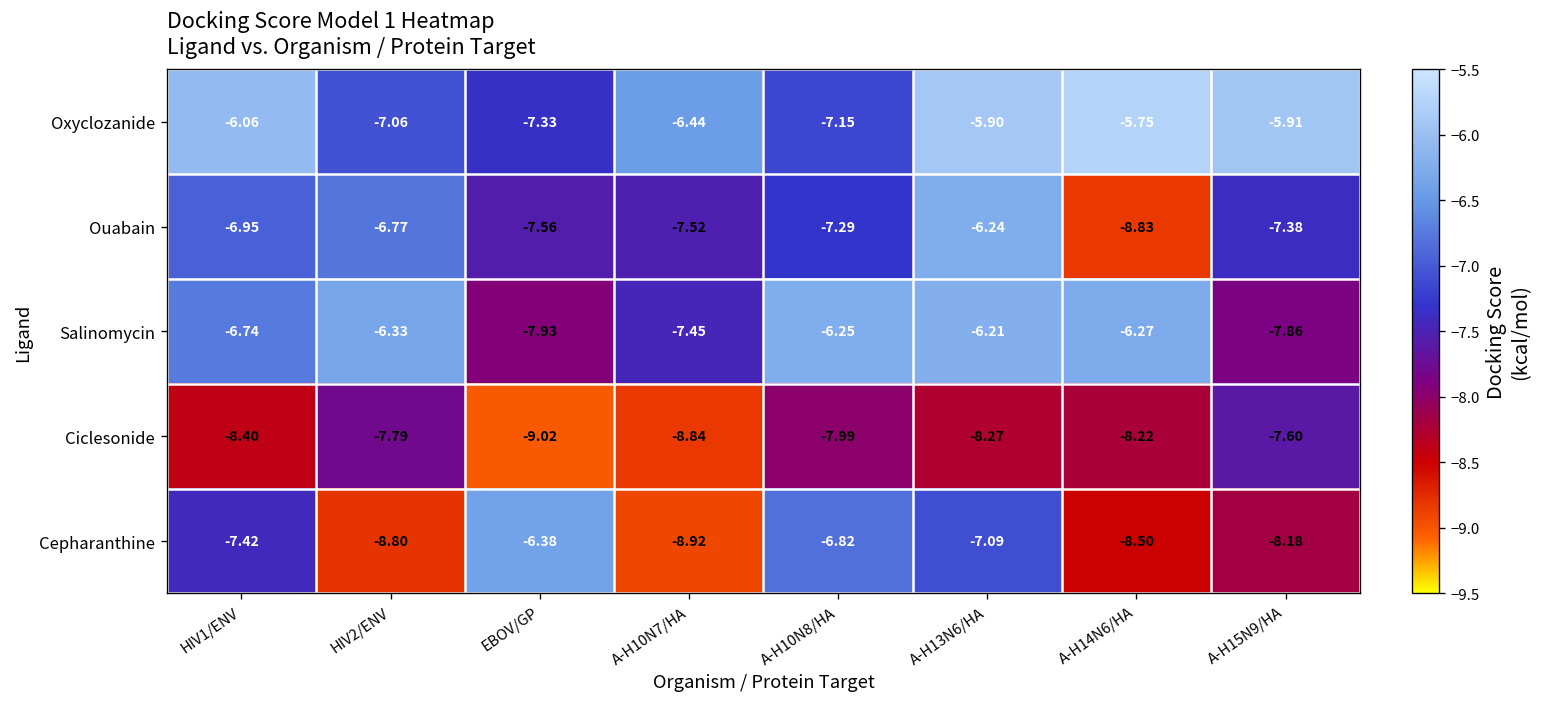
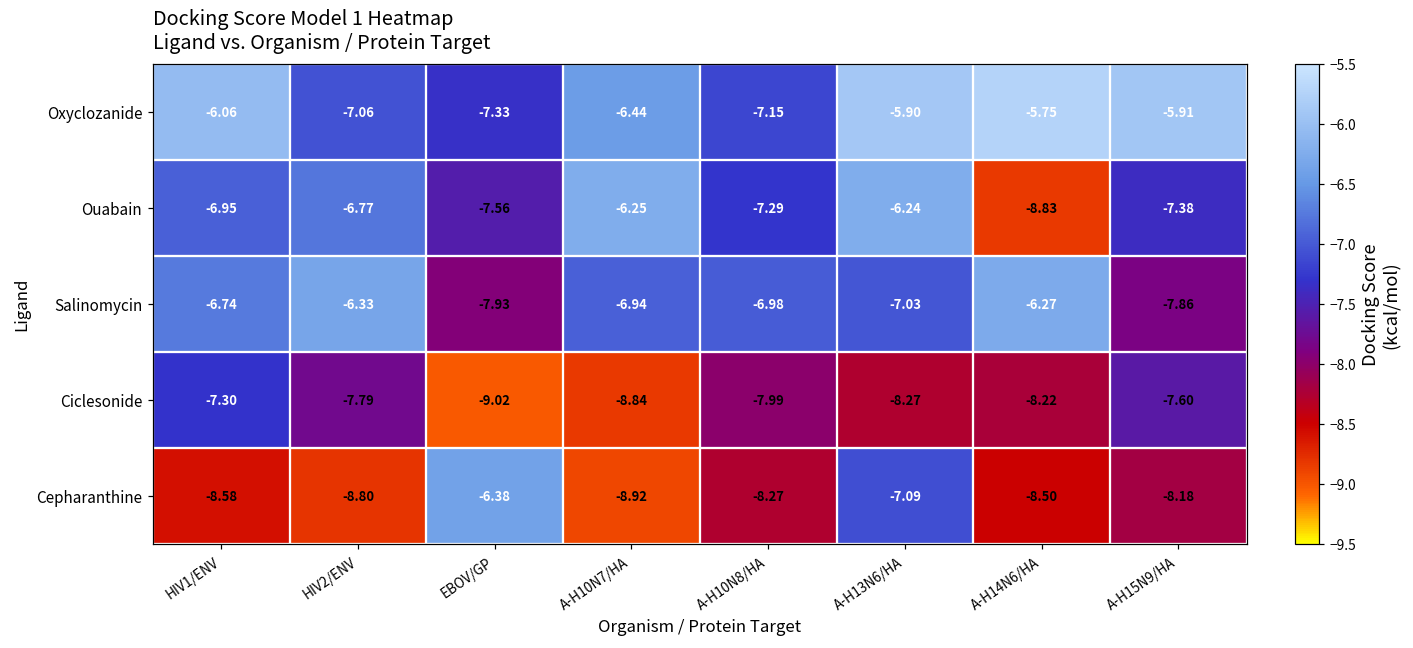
  {
    "Oxyclozanide": {
      "HIV1/ENV": -6.06,
      "HIV2/ENV": -7.06,
      "EBOV/GP": -7.33,
      "A-H10N7/HA": -6.44,
      "A-H10N8/HA": -7.15,
      "A-H13N6/HA": -5.90,
      "A-H14N6/HA": -5.75,
      "A-H15N9/HA": -5.91
    },
    "Ouabain": {
      "HIV1/ENV": -6.95,
      "HIV2/ENV": -6.77,
      "EBOV/GP": -7.56,
-     "A-H10N7/HA": -7.52,
+     "A-H10N7/HA": -6.25,
      "A-H10N8/HA": -7.29,
      "A-H13N6/HA": -6.24,
      "A-H14N6/HA": -8.83,
      "A-H15N9/HA": -7.38
    },
    "Salinomycin": {
      "HIV1/ENV": -6.74,
      "HIV2/ENV": -6.33,
      "EBOV/GP": -7.93,
-     "A-H10N7/HA": -7.45,
-     "A-H10N8/HA": -6.25,
-     "A-H13N6/HA": -6.21,
+     "A-H10N7/HA": -6.94,
+     "A-H10N8/HA": -6.98,
+     "A-H13N6/HA": -7.03,
      "A-H14N6/HA": -6.27,
      "A-H15N9/HA": -7.86
    },
    "Ciclesonide": {
-     "HIV1/ENV": -8.40,
+     "HIV1/ENV": -7.30,
      "HIV2/ENV": -7.79,
      "EBOV/GP": -9.02,
      "A-H10N7/HA": -8.84,
      "A-H10N8/HA": -7.99,
      "A-H13N6/HA": -8.27,
      "A-H14N6/HA": -8.22,
      "A-H15N9/HA": -7.60
    },
    "Cepharanthine": {
-     "HIV1/ENV": -7.42,
+     "HIV1/ENV": -8.58,
      "HIV2/ENV": -8.80,
      "EBOV/GP": -6.38,
      "A-H10N7/HA": -8.92,
-     "A-H10N8/HA": -6.82,
+     "A-H10N8/HA": -8.27,
      "A-H13N6/HA": -7.09,
      "A-H14N6/HA": -8.50,
      "A-H15N9/HA": -8.18
    }
  }
